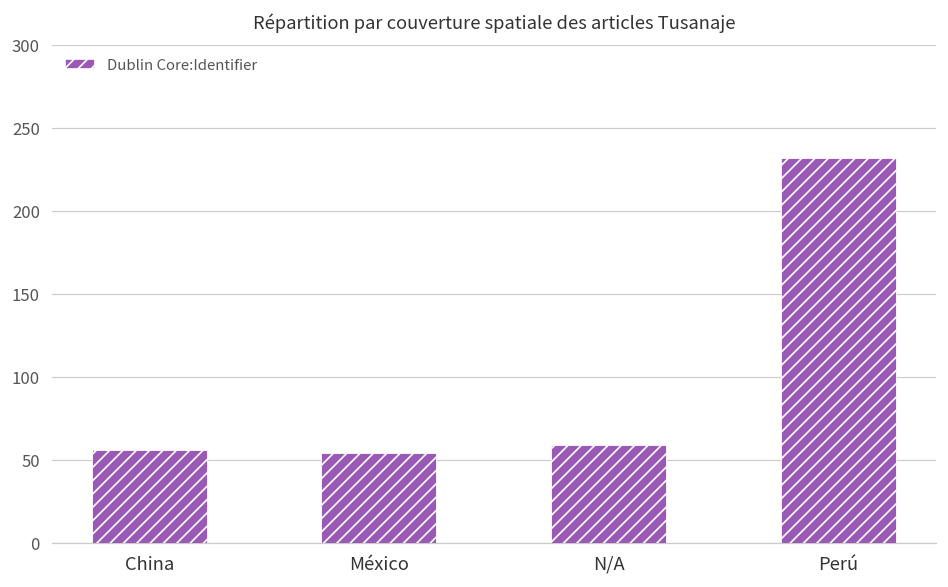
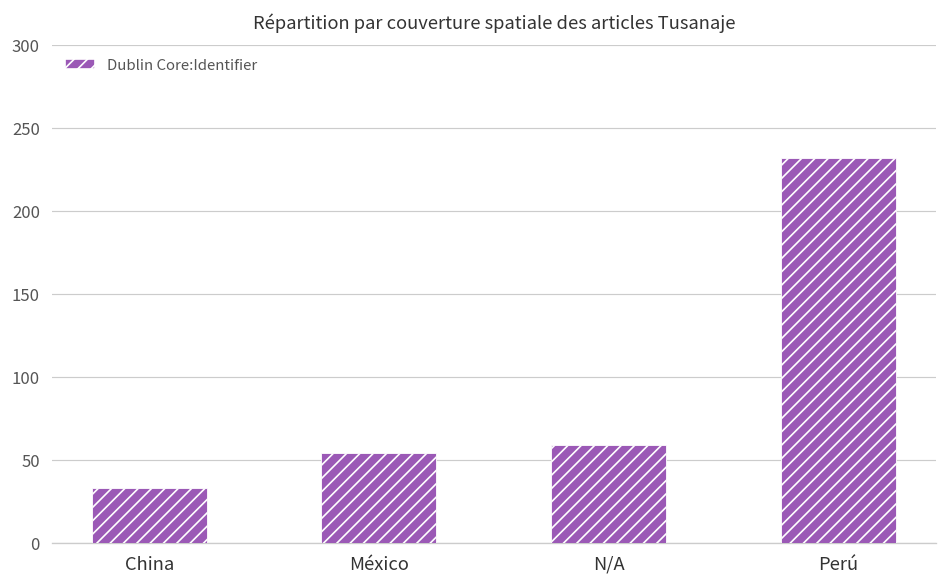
  {
-   "China": 56,
+   "China": 33,
    "México": 54,
    "N/A": 59,
    "Perú": 232
  }
